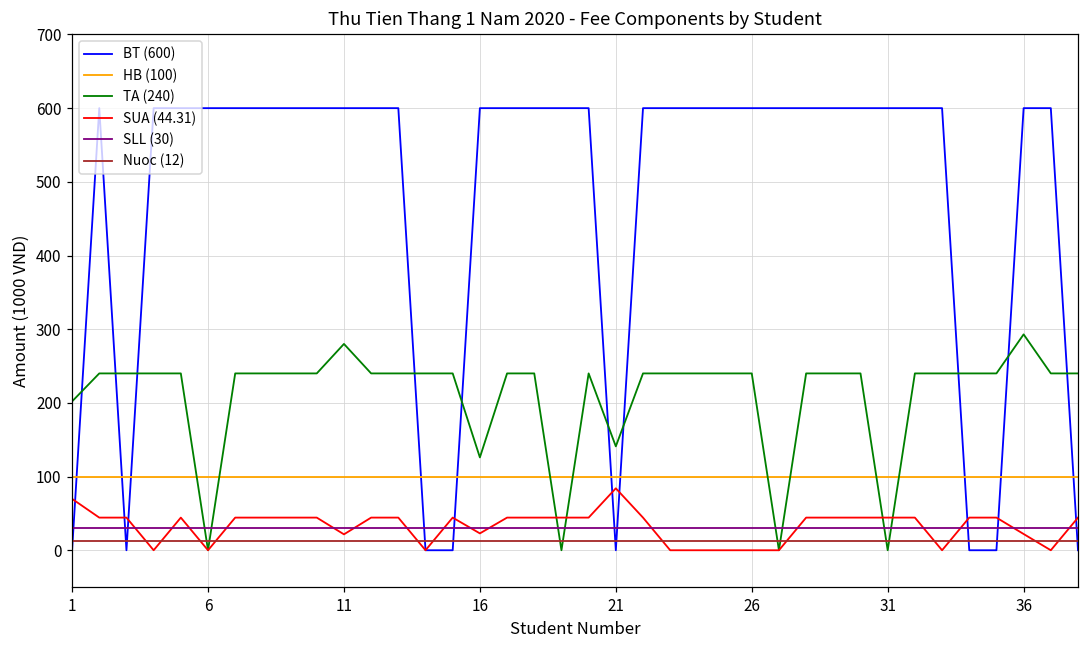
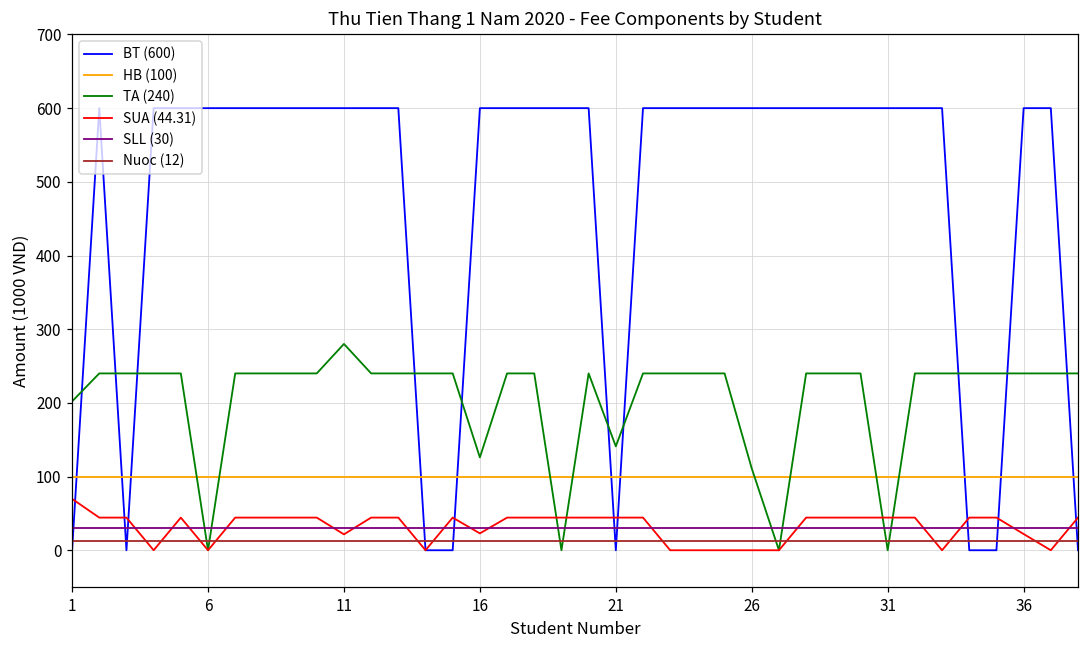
  {
    "BT (600)": {
      "1": 0,
      "6": 600,
      "11": 600,
      "16": 600,
      "21": 0,
      "26": 600,
      "31": 600,
      "36": 600
    },
    "HB (100)": {
      "1": 100,
      "6": 100,
      "11": 100,
      "16": 100,
      "21": 100,
      "26": 100,
      "31": 100,
      "36": 100
    },
    "TA (240)": {
      "1": 200,
      "11": 280,
      "16": 130,
      "21": 140,
-     "26": 240,
+     "26": 110,
      "31": 0,
-     "36": 290
+     "36": 240
    },
    "SUA (44.31)": {
      "1": 70,
      "11": 20,
      "16": 20,
-     "21": 80,
+     "21": 40,
      "26": 0,
      "31": 40,
      "36": 20
    },
    "SLL (30)": {
      "1": 30,
      "6": 30,
      "11": 30,
      "16": 30,
      "21": 30,
      "26": 30,
      "31": 30,
      "36": 30
    },
    "Nuoc (12)": {
      "1": 10,
      "6": 10,
      "11": 10,
      "16": 10,
      "21": 10,
      "26": 10,
      "31": 10,
      "36": 10
    }
  }
